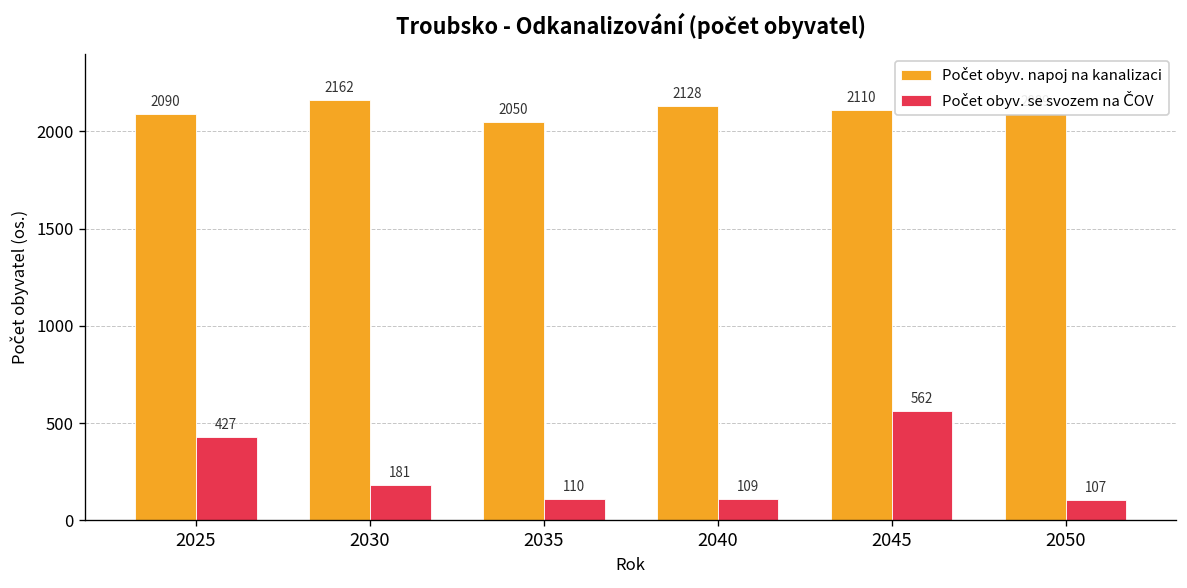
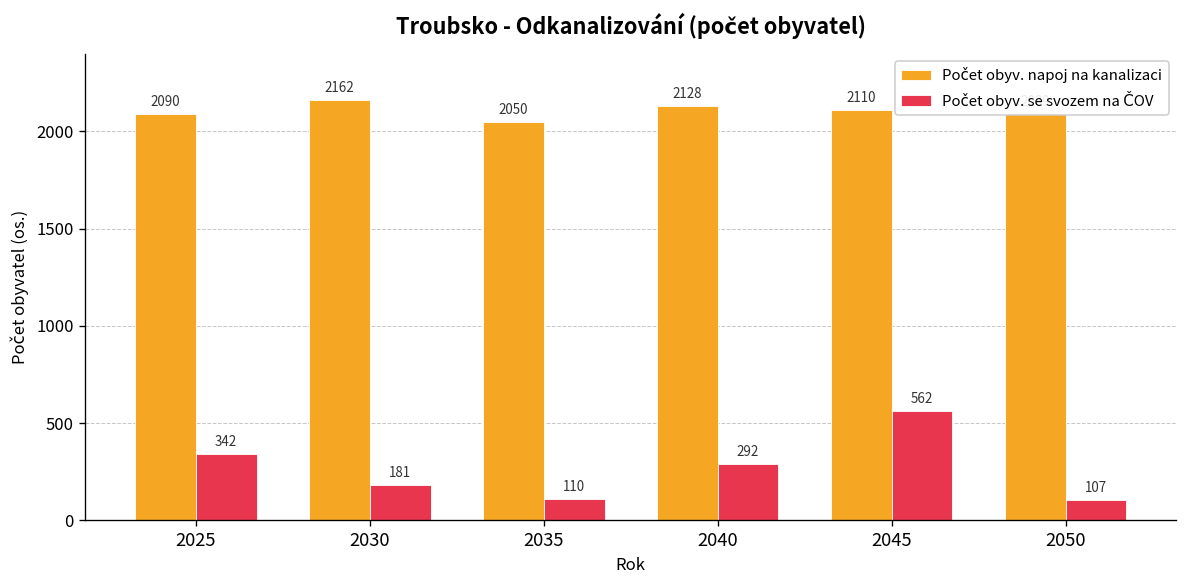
  {
    "Počet obyv. napoj na kanalizaci": {
      "2025": 2090,
      "2030": 2162,
      "2035": 2050,
      "2040": 2128,
      "2045": 2110
    },
    "Počet obyv. se svozem na ČOV": {
-     "2025": 427,
+     "2025": 342,
      "2030": 181,
      "2035": 110,
-     "2040": 109,
+     "2040": 292,
      "2045": 562,
      "2050": 107
    }
  }
